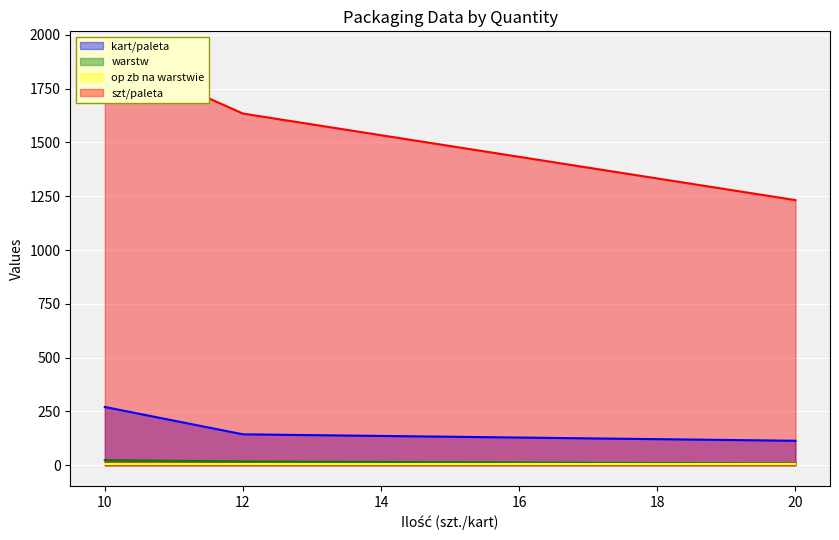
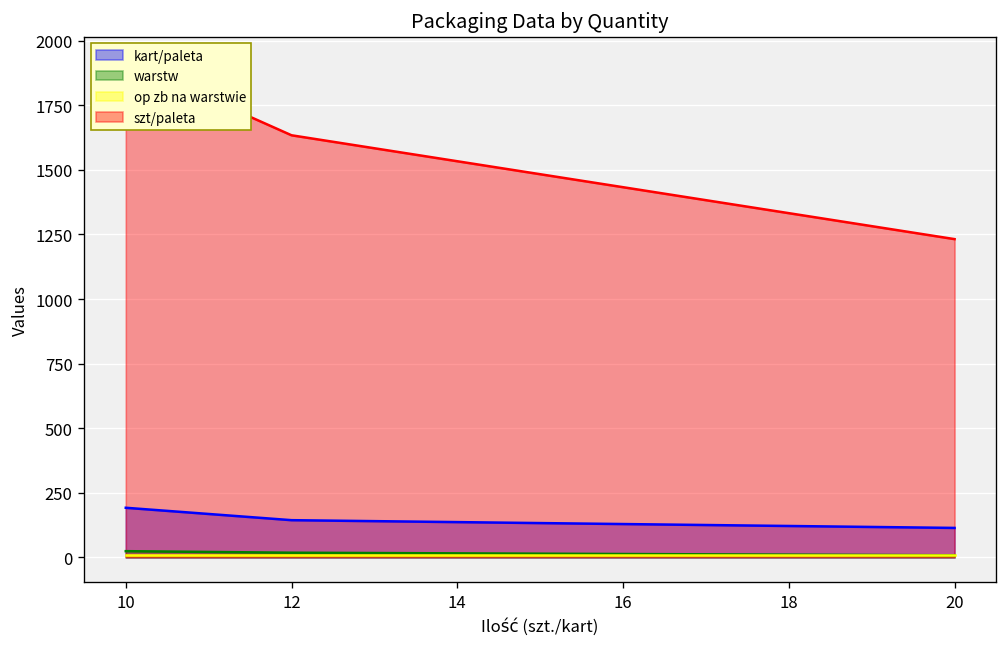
  {
    "kart/paleta": {
-     "10": 270,
+     "10": 190,
      "12": 140,
      "20": 110
    },
    "warstw": {
      "10": 20
    },
    "op zb na warstwie": {
      "10": 10
    },
    "szt/paleta": {
      "12": 1630,
      "20": 1230
    }
  }
